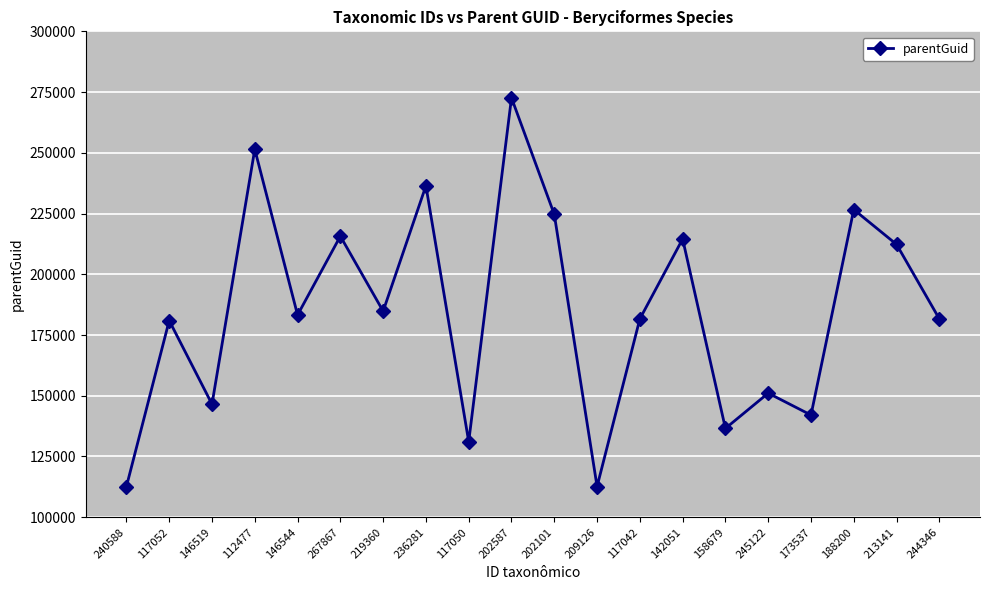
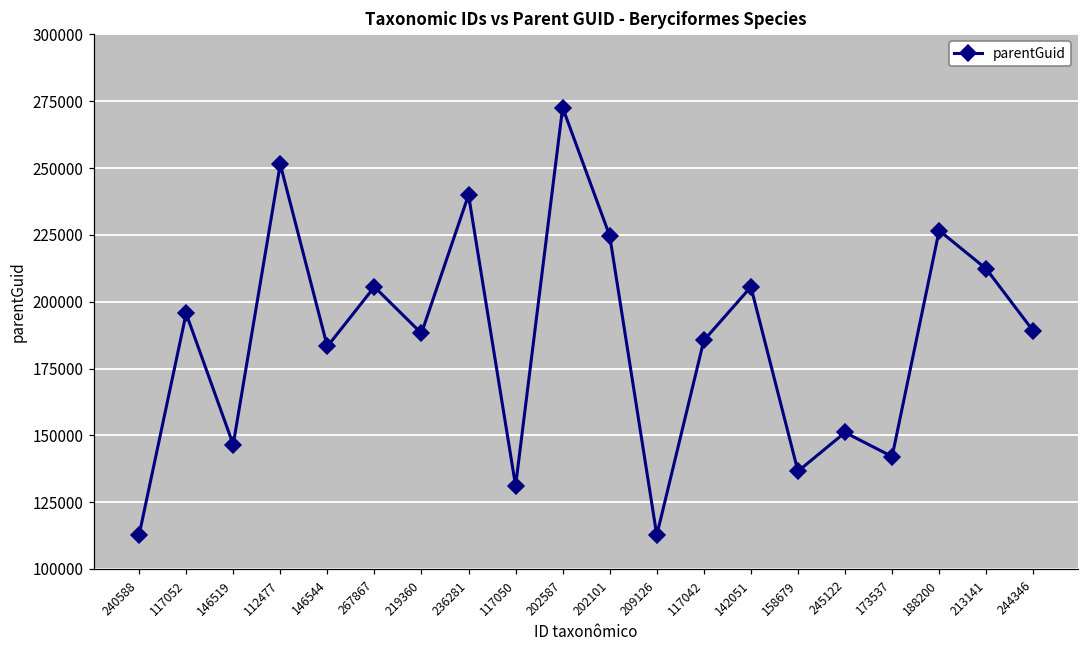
  {
    "240588": 113000,
-   "117052": 181000,
+   "117052": 196000,
    "146519": 147000,
    "112477": 251000,
    "146544": 183000,
-   "267867": 216000,
-   "219360": 185000,
-   "236281": 236000,
+   "267867": 206000,
+   "219360": 188000,
+   "236281": 240000,
    "117050": 131000,
    "202587": 273000,
    "202101": 225000,
    "209126": 113000,
-   "117042": 182000,
-   "142051": 215000,
+   "117042": 186000,
+   "142051": 206000,
    "158679": 137000,
    "245122": 151000,
    "173537": 142000,
    "188200": 227000,
    "213141": 212000,
-   "244346": 182000
+   "244346": 189000
  }
